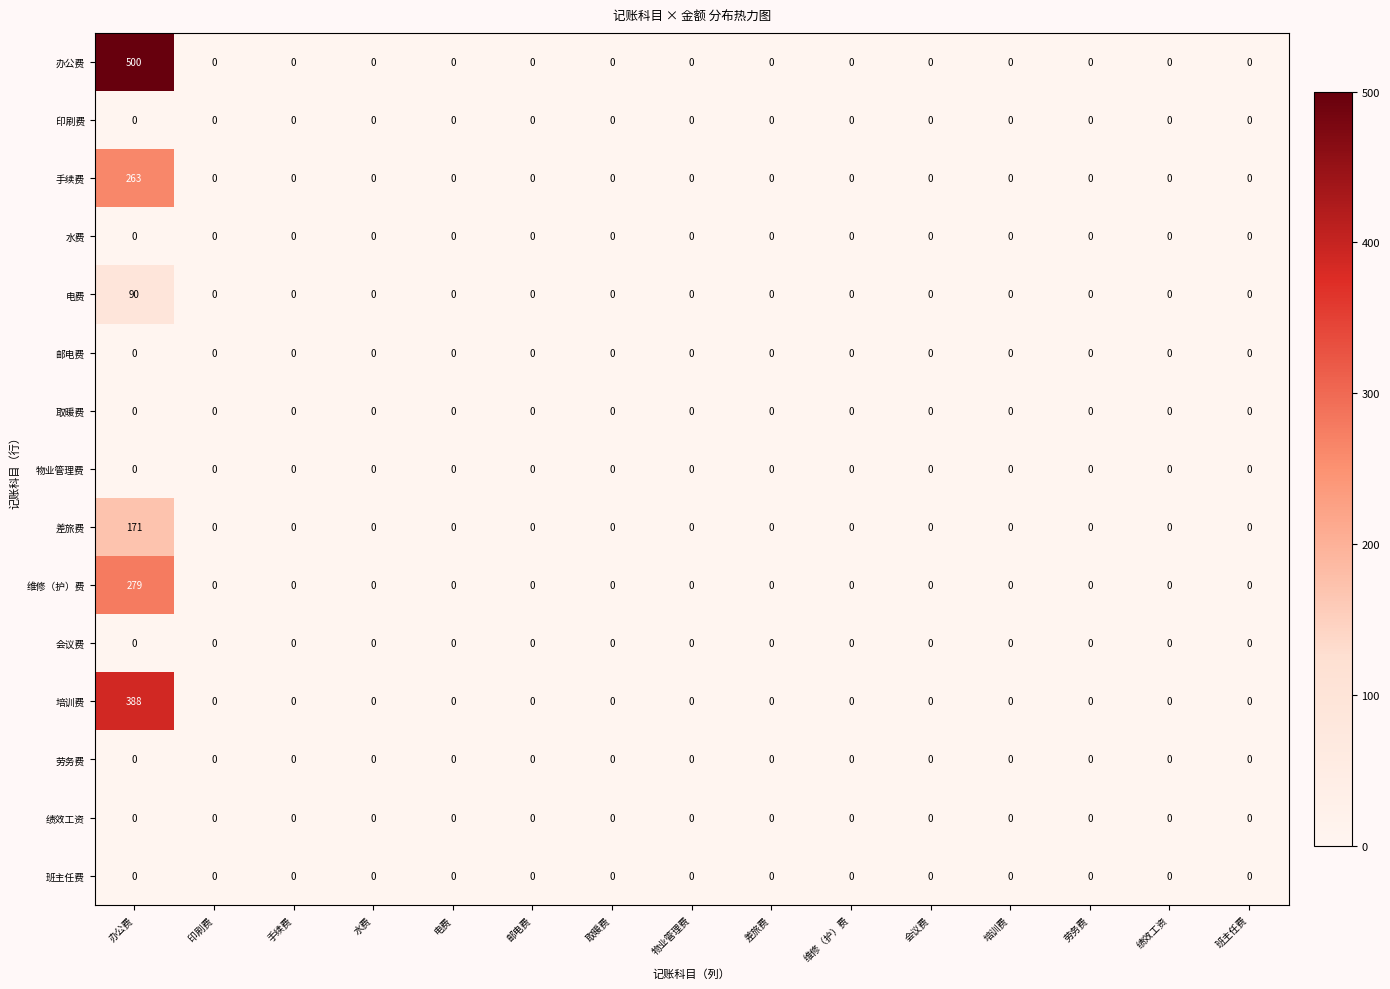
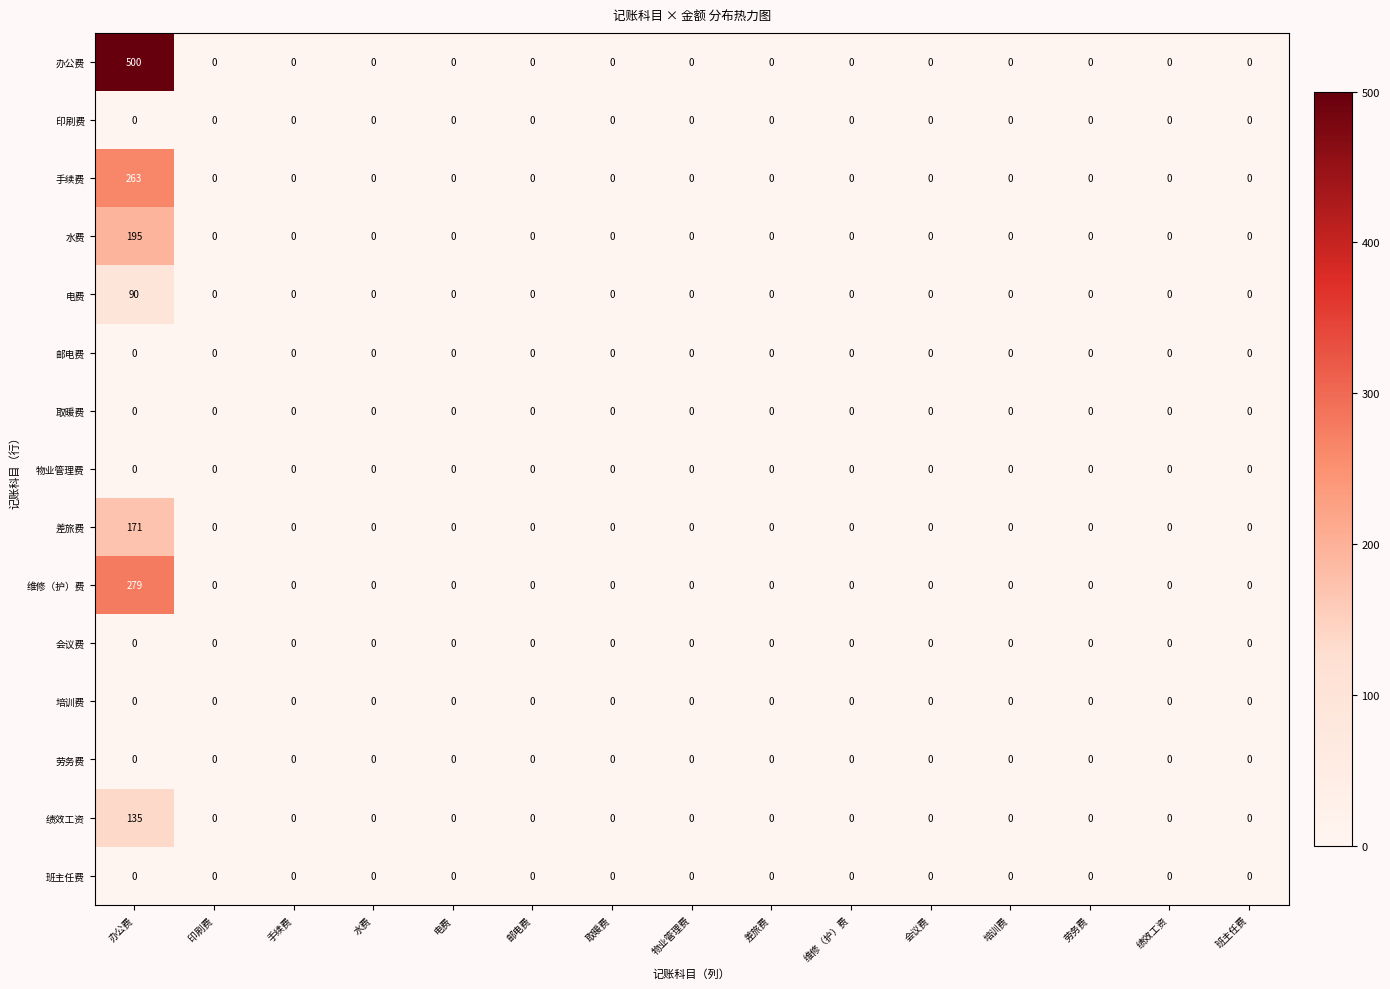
  {
    "水费": {
-     "办公费": 0,
+     "办公费": 195,
      "印刷费": 0,
      "手续费": 0,
      "水费": 0,
      "电费": 0,
      "邮电费": 0,
      "取暖费": 0,
      "物业管理费": 0,
      "差旅费": 0,
      "维修（护）费": 0,
      "会议费": 0,
      "培训费": 0,
      "劳务费": 0,
      "绩效工资": 0,
      "班主任费": 0
    },
    "培训费": {
-     "办公费": 388,
+     "办公费": 0,
      "印刷费": 0,
      "手续费": 0,
      "水费": 0,
      "电费": 0,
      "邮电费": 0,
      "取暖费": 0,
      "物业管理费": 0,
      "差旅费": 0,
      "维修（护）费": 0,
      "会议费": 0,
      "培训费": 0,
      "劳务费": 0,
      "绩效工资": 0,
      "班主任费": 0
    },
    "绩效工资": {
-     "办公费": 0,
+     "办公费": 135,
      "印刷费": 0,
      "手续费": 0,
      "水费": 0,
      "电费": 0,
      "邮电费": 0,
      "取暖费": 0,
      "物业管理费": 0,
      "差旅费": 0,
      "维修（护）费": 0,
      "会议费": 0,
      "培训费": 0,
      "劳务费": 0,
      "绩效工资": 0,
      "班主任费": 0
    }
  }
